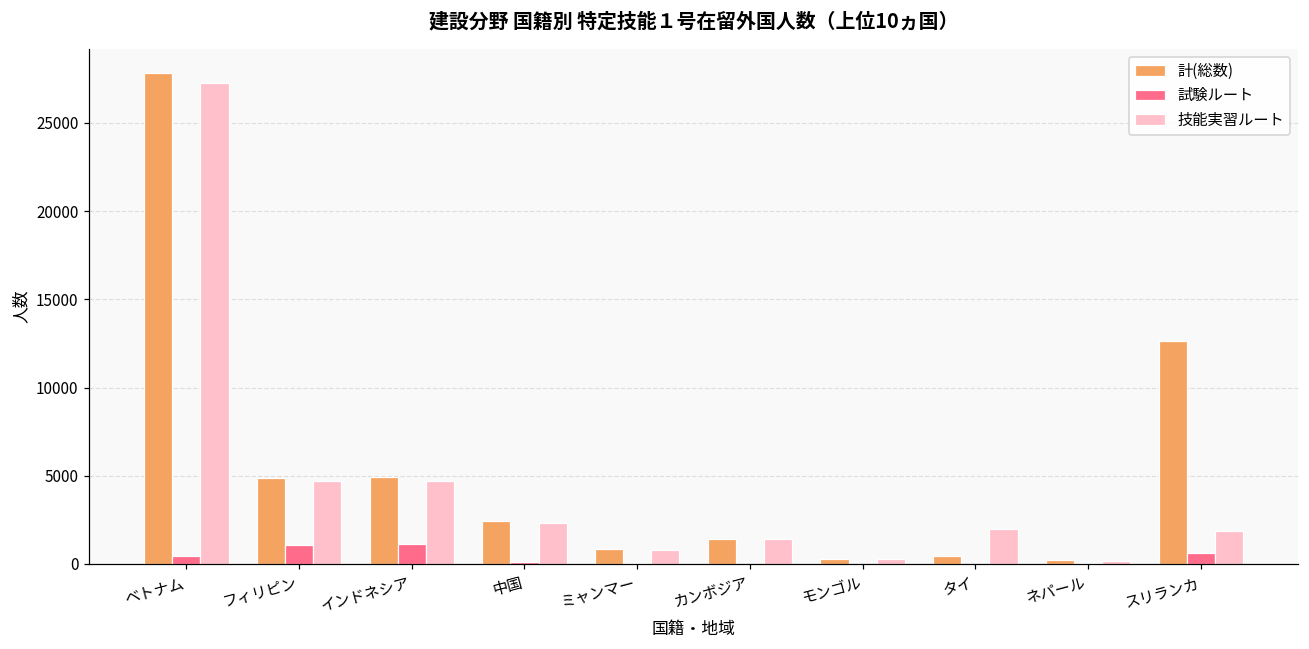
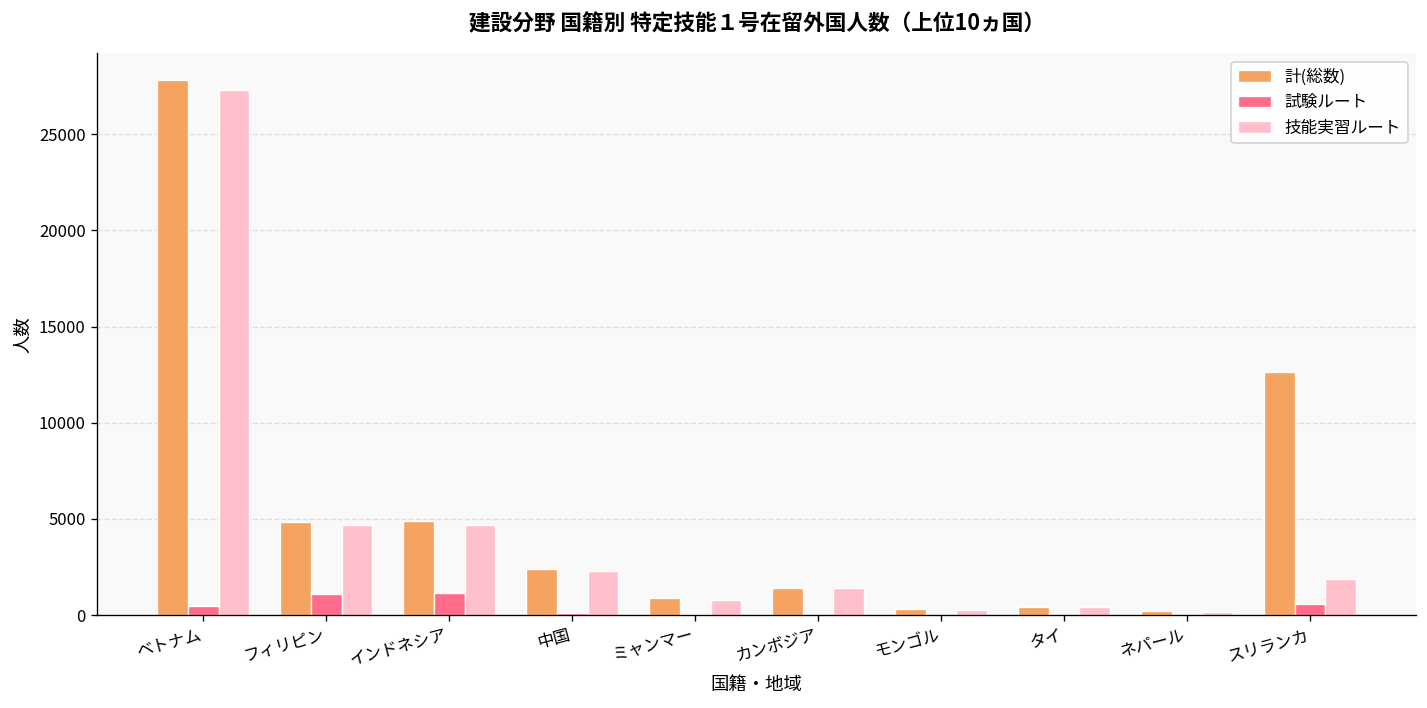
  {
    "計(総数)": {
      "ベトナム": 27800,
      "フィリピン": 4900,
      "インドネシア": 4900,
      "中国": 2400,
      "ミャンマー": 900,
      "カンボジア": 1400,
      "モンゴル": 300,
      "タイ": 400,
      "ネパール": 200,
      "スリランカ": 12600
    },
    "試験ルート": {
      "ベトナム": 500,
      "フィリピン": 1100,
      "インドネシア": 1200,
      "スリランカ": 600
    },
    "技能実習ルート": {
      "ベトナム": 27300,
      "フィリピン": 4700,
      "インドネシア": 4700,
      "中国": 2300,
      "ミャンマー": 800,
      "カンボジア": 1400,
      "モンゴル": 300,
-     "タイ": 2000,
+     "タイ": 400,
      "ネパール": 200,
      "スリランカ": 1900
    }
  }
